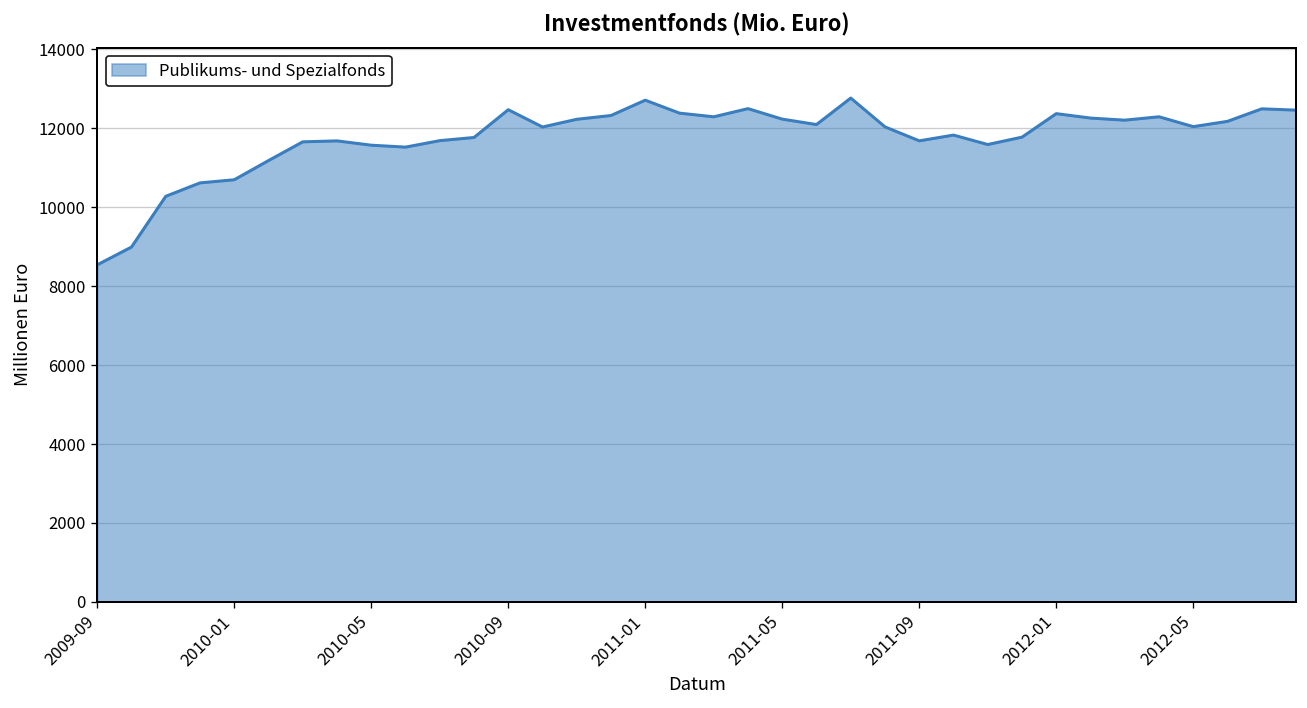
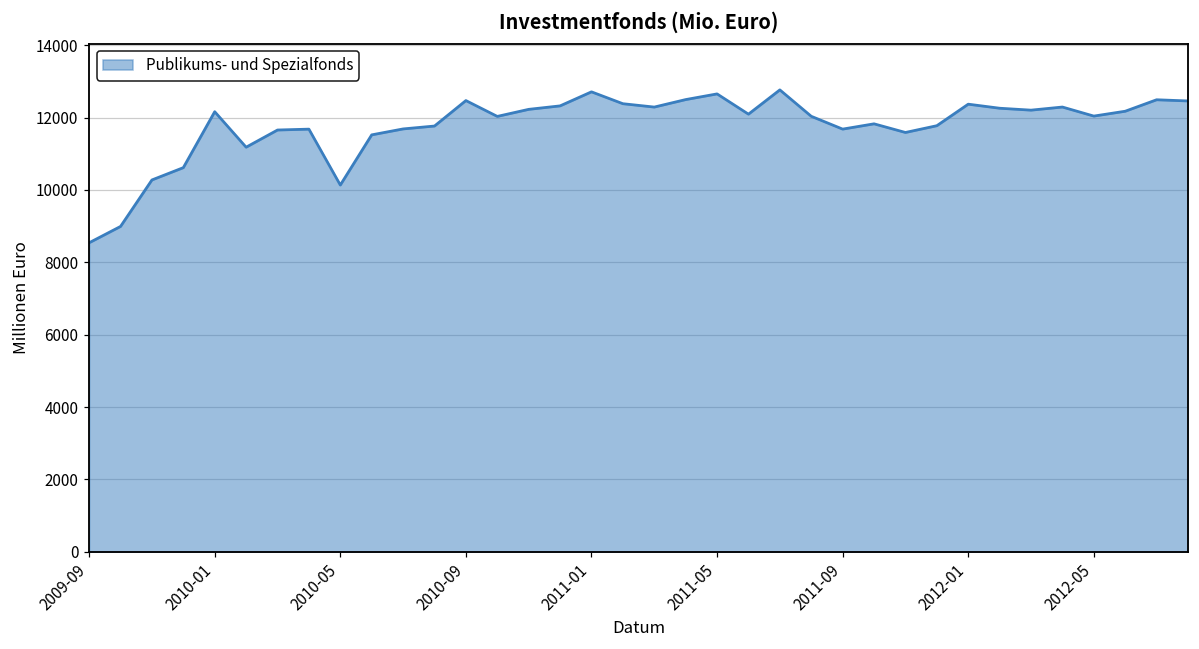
  {
    "2009-09": 8500,
-   "2010-01": 10700,
-   "2010-05": 11600,
+   "2010-01": 12200,
+   "2010-05": 10100,
    "2010-09": 12500,
    "2011-01": 12700,
-   "2011-05": 12200,
+   "2011-05": 12700,
    "2011-09": 11700,
    "2012-01": 12400,
    "2012-05": 12000
  }
